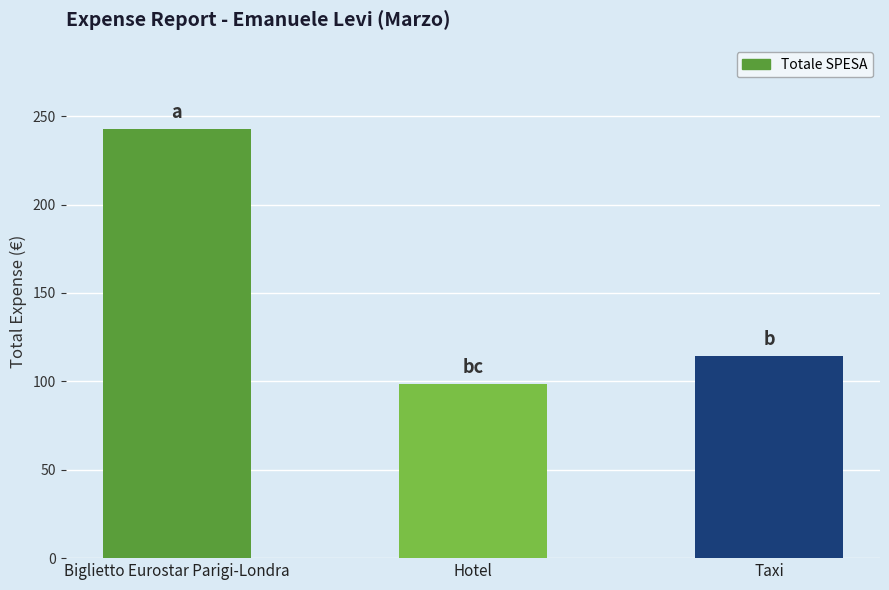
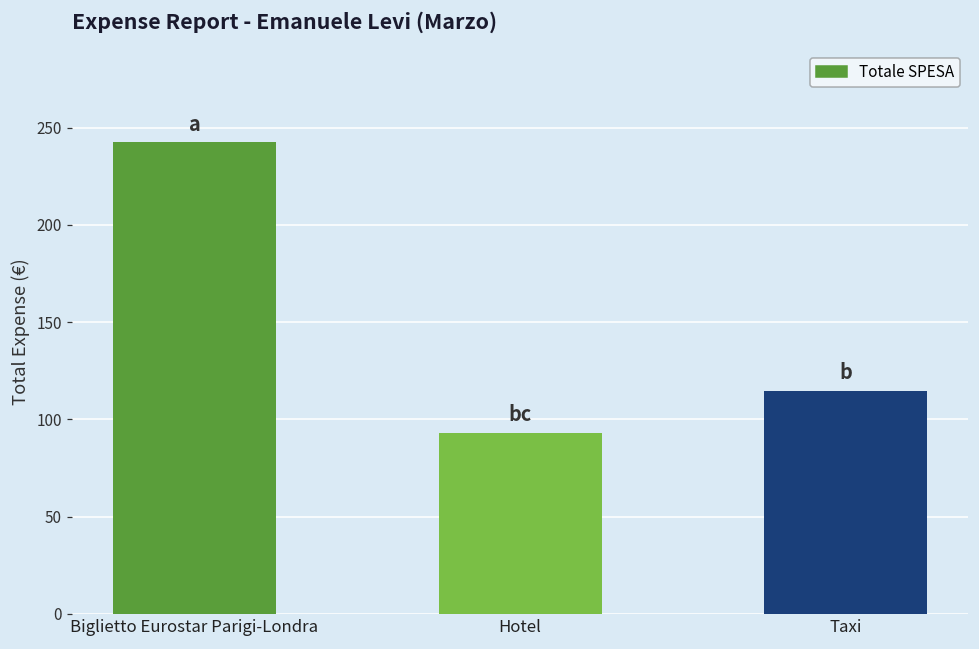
  {
    "Biglietto Eurostar Parigi-Londra": 243,
-   "Hotel": 99,
+   "Hotel": 93,
    "Taxi": 115
  }
